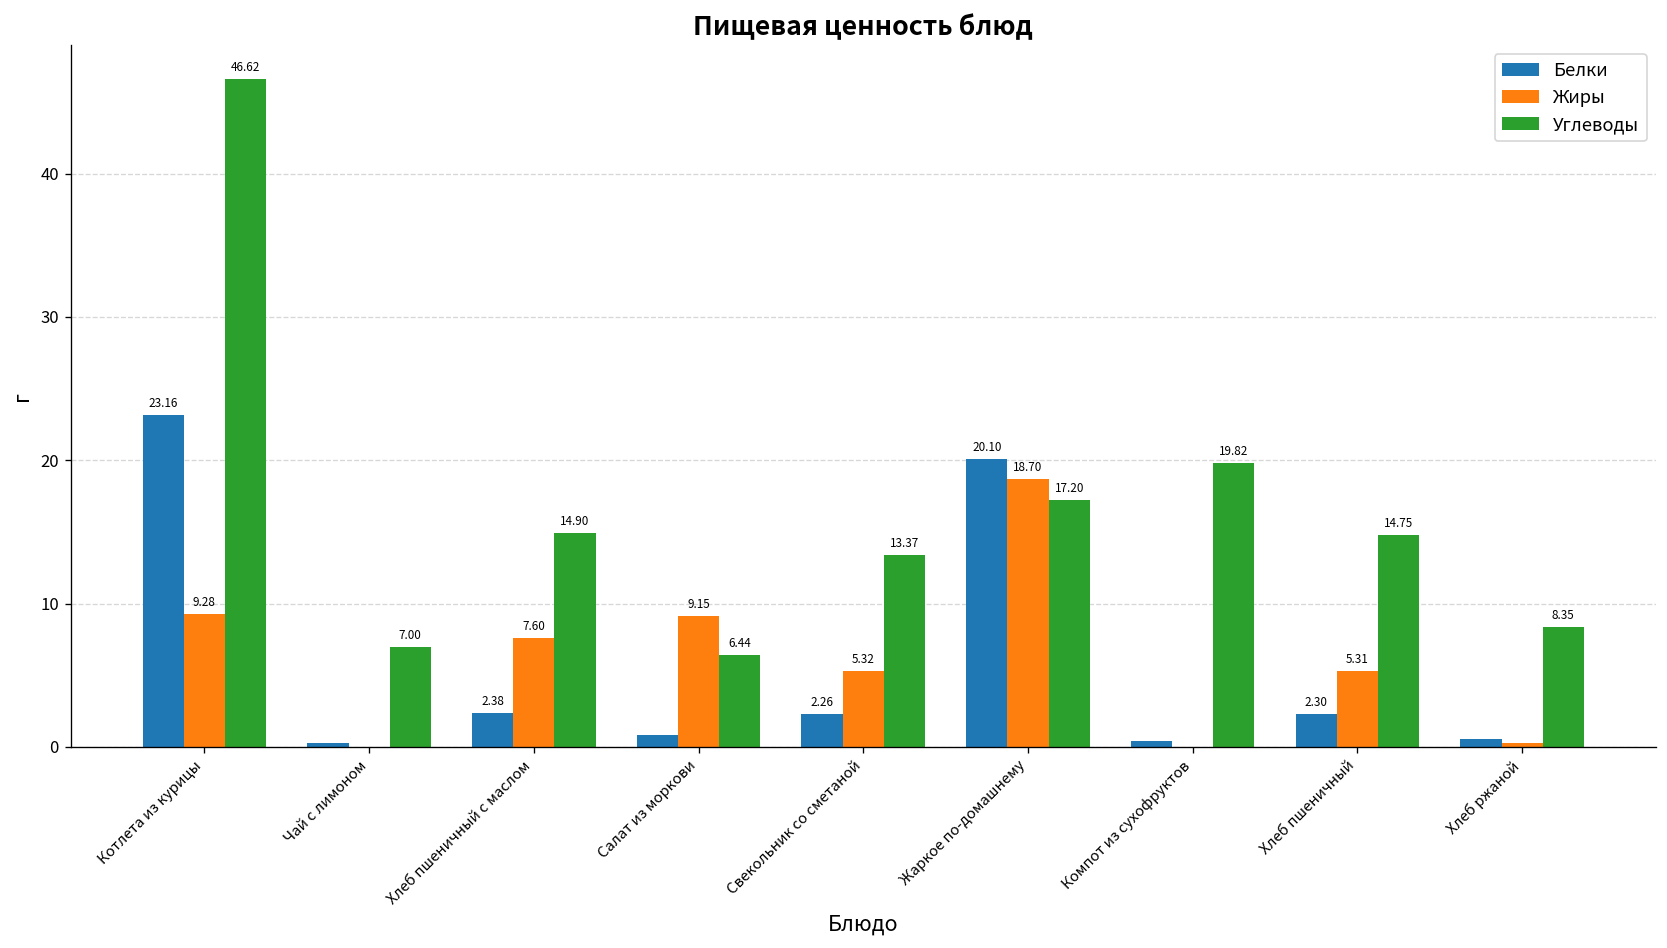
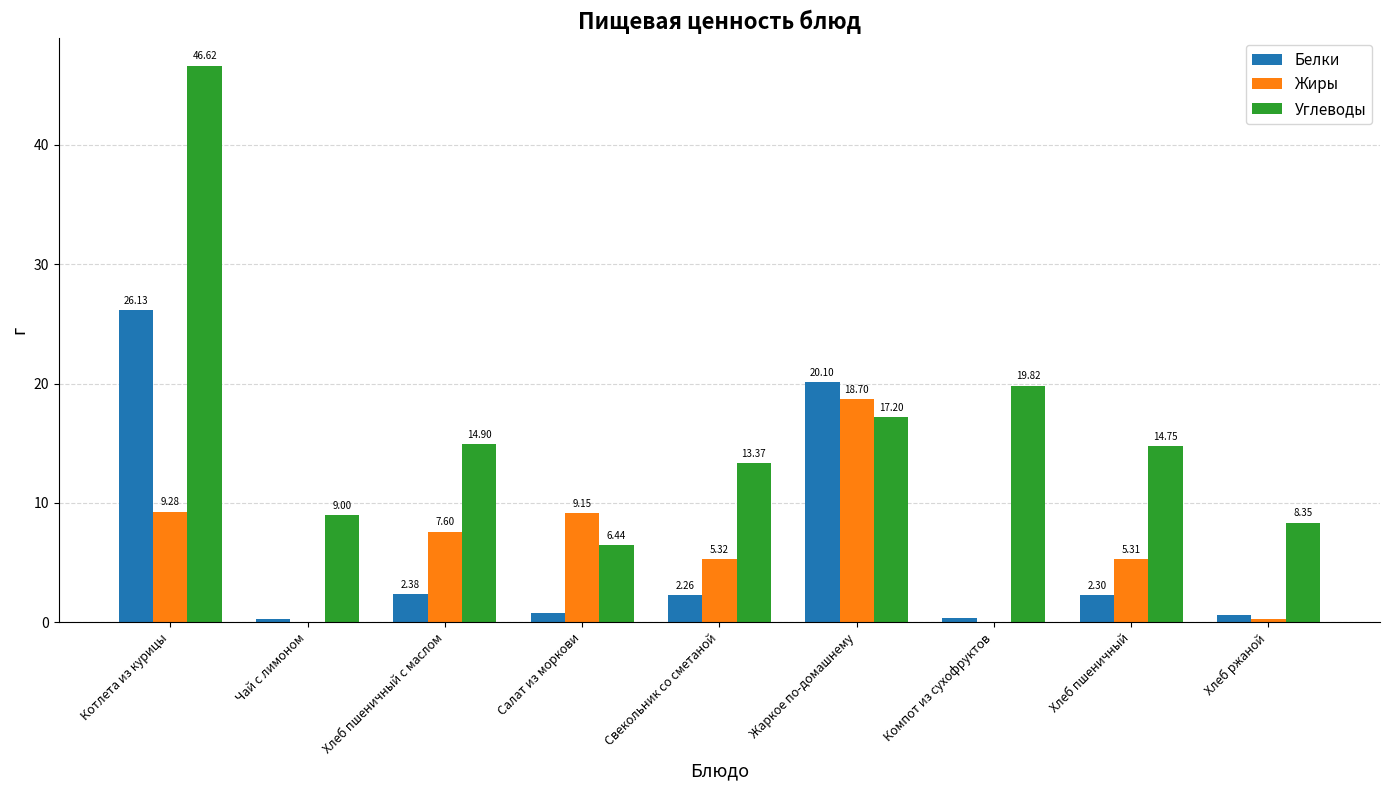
  {
    "Белки": {
-     "Котлета из курицы": 23.16,
+     "Котлета из курицы": 26.13,
      "Хлеб пшеничный с маслом": 2.38,
      "Свекольник со сметаной": 2.26,
      "Жаркое по-домашнему": 20.10,
      "Хлеб пшеничный": 2.30
    },
    "Жиры": {
      "Котлета из курицы": 9.28,
      "Хлеб пшеничный с маслом": 7.60,
      "Салат из моркови": 9.15,
      "Свекольник со сметаной": 5.32,
      "Жаркое по-домашнему": 18.70,
      "Хлеб пшеничный": 5.31
    },
    "Углеводы": {
      "Котлета из курицы": 46.62,
-     "Чай с лимоном": 7.00,
+     "Чай с лимоном": 9.00,
      "Хлеб пшеничный с маслом": 14.90,
      "Салат из моркови": 6.44,
      "Свекольник со сметаной": 13.37,
      "Жаркое по-домашнему": 17.20,
      "Компот из сухофруктов": 19.82,
      "Хлеб пшеничный": 14.75,
      "Хлеб ржаной": 8.35
    }
  }
